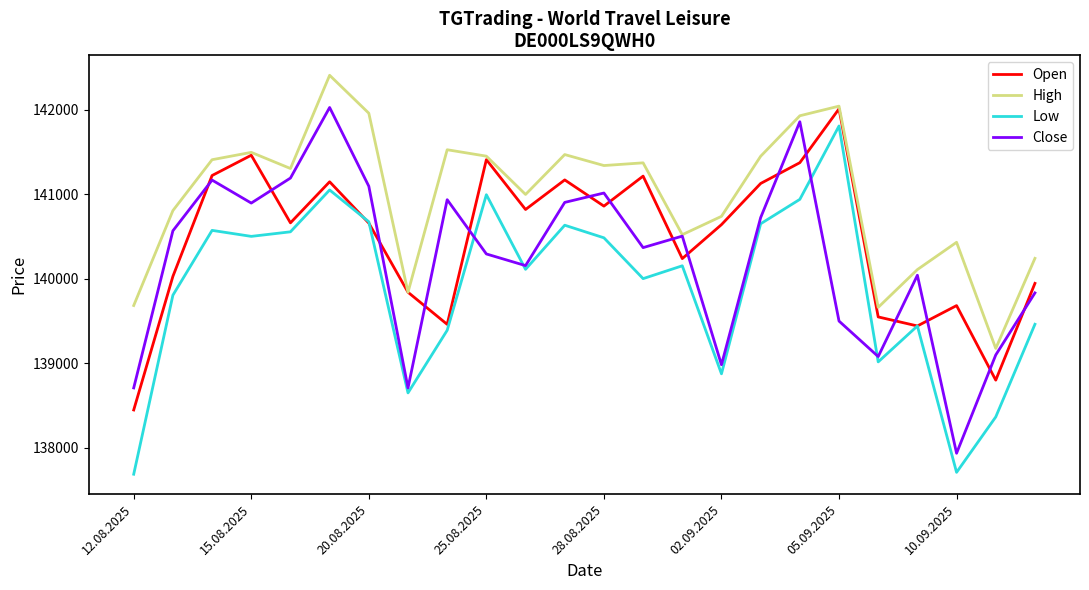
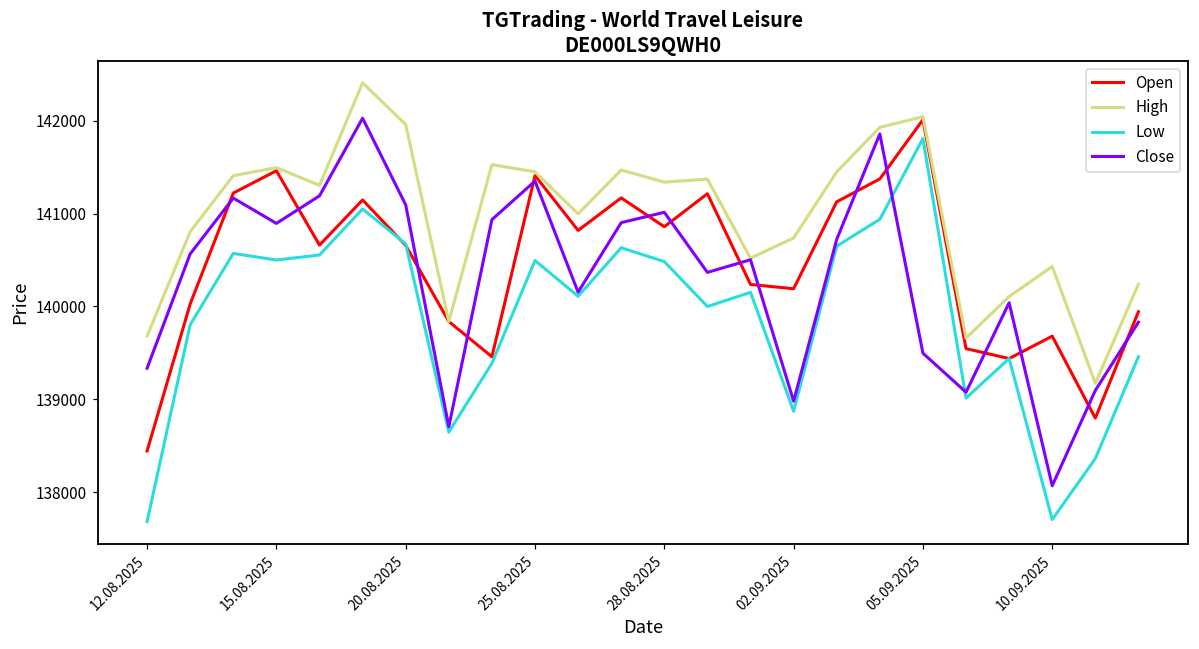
  {
    "Open": {
      "12.08.2025": 138400,
      "15.08.2025": 141500,
      "25.08.2025": 141400,
      "28.08.2025": 140900,
-     "02.09.2025": 140600,
+     "02.09.2025": 140200,
      "05.09.2025": 142000,
      "10.09.2025": 139700
    },
    "High": {
      "12.08.2025": 139700,
      "15.08.2025": 141500,
      "20.08.2025": 142000,
      "25.08.2025": 141400,
      "28.08.2025": 141300,
      "02.09.2025": 140700,
      "05.09.2025": 142000,
      "10.09.2025": 140400
    },
    "Low": {
      "12.08.2025": 137700,
      "15.08.2025": 140500,
-     "25.08.2025": 141000,
+     "25.08.2025": 140500,
      "28.08.2025": 140500,
      "02.09.2025": 138900,
      "05.09.2025": 141800,
      "10.09.2025": 137700
    },
    "Close": {
-     "12.08.2025": 138700,
+     "12.08.2025": 139300,
      "15.08.2025": 140900,
      "20.08.2025": 141100,
-     "25.08.2025": 140300,
+     "25.08.2025": 141300,
      "28.08.2025": 141000,
      "02.09.2025": 139000,
      "05.09.2025": 139500,
-     "10.09.2025": 137900
+     "10.09.2025": 138100
    }
  }
